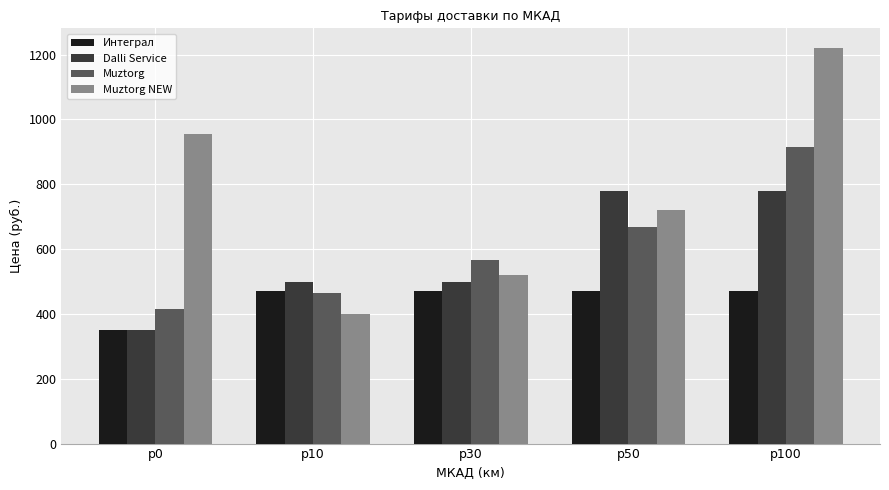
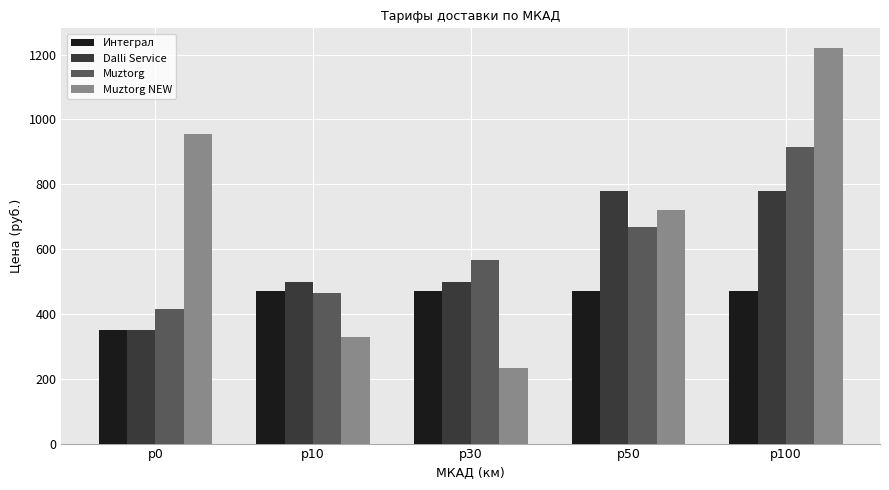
  {
    "Muztorg NEW": {
      "p0": 950,
-     "p10": 400,
-     "p30": 520,
+     "p10": 330,
+     "p30": 230,
      "p50": 720,
      "p100": 1220
    }
  }
